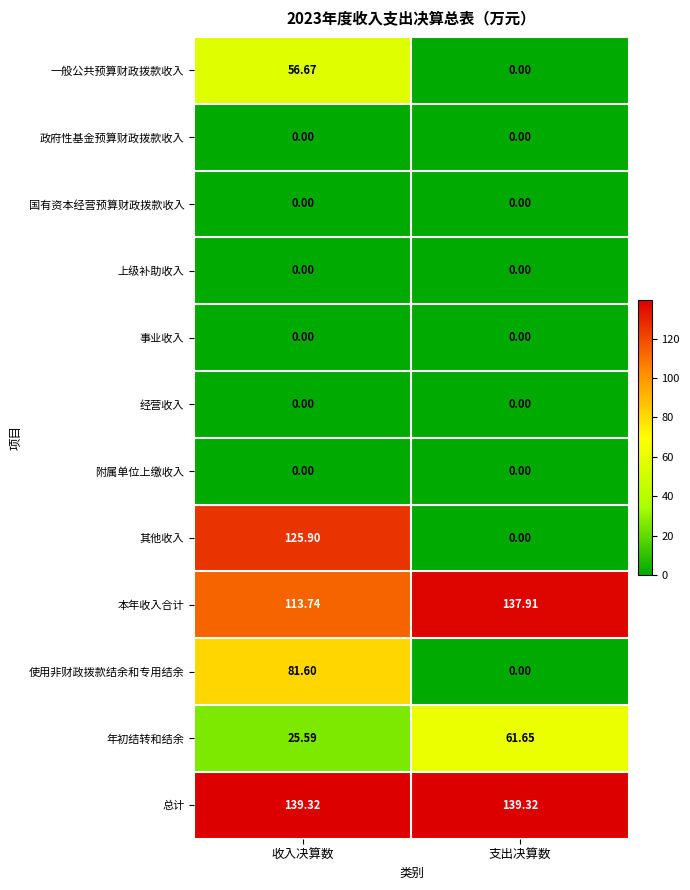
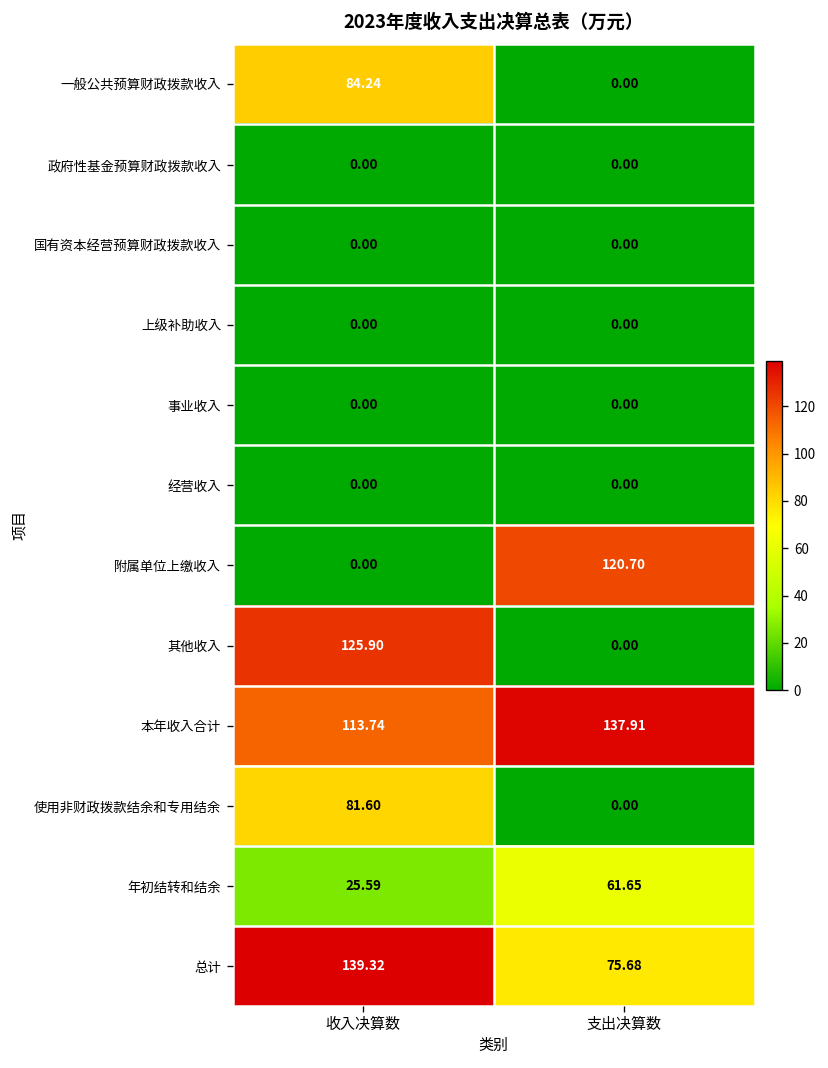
  {
    "一般公共预算财政拨款收入": {
-     "收入决算数": 56.67,
+     "收入决算数": 84.24,
      "支出决算数": 0.00
    },
    "政府性基金预算财政拨款收入": {
      "收入决算数": 0.00,
      "支出决算数": 0.00
    },
    "国有资本经营预算财政拨款收入": {
      "收入决算数": 0.00,
      "支出决算数": 0.00
    },
    "上级补助收入": {
      "收入决算数": 0.00,
      "支出决算数": 0.00
    },
    "事业收入": {
      "收入决算数": 0.00,
      "支出决算数": 0.00
    },
    "经营收入": {
      "收入决算数": 0.00,
      "支出决算数": 0.00
    },
    "附属单位上缴收入": {
      "收入决算数": 0.00,
-     "支出决算数": 0.00
+     "支出决算数": 120.70
    },
    "其他收入": {
      "收入决算数": 125.90,
      "支出决算数": 0.00
    },
    "本年收入合计": {
      "收入决算数": 113.74,
      "支出决算数": 137.91
    },
    "使用非财政拨款结余和专用结余": {
      "收入决算数": 81.60,
      "支出决算数": 0.00
    },
    "年初结转和结余": {
      "收入决算数": 25.59,
      "支出决算数": 61.65
    },
    "总计": {
      "收入决算数": 139.32,
-     "支出决算数": 139.32
+     "支出决算数": 75.68
    }
  }
